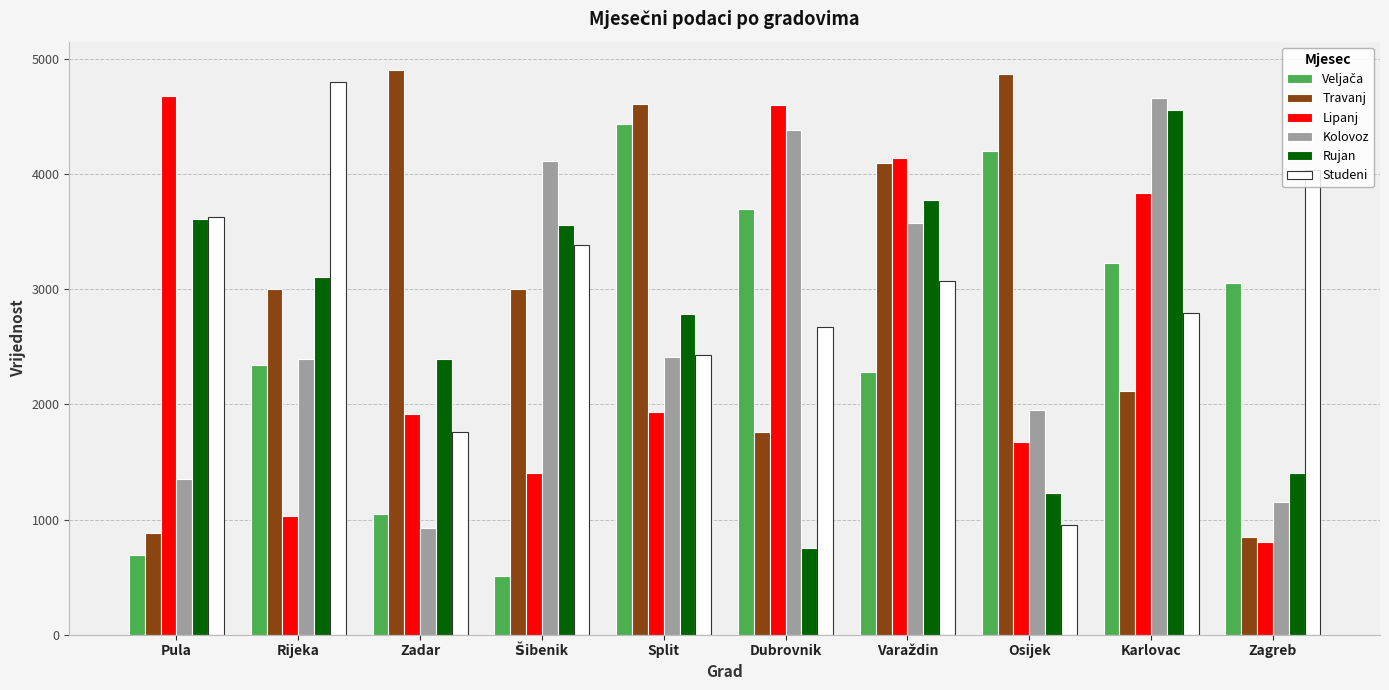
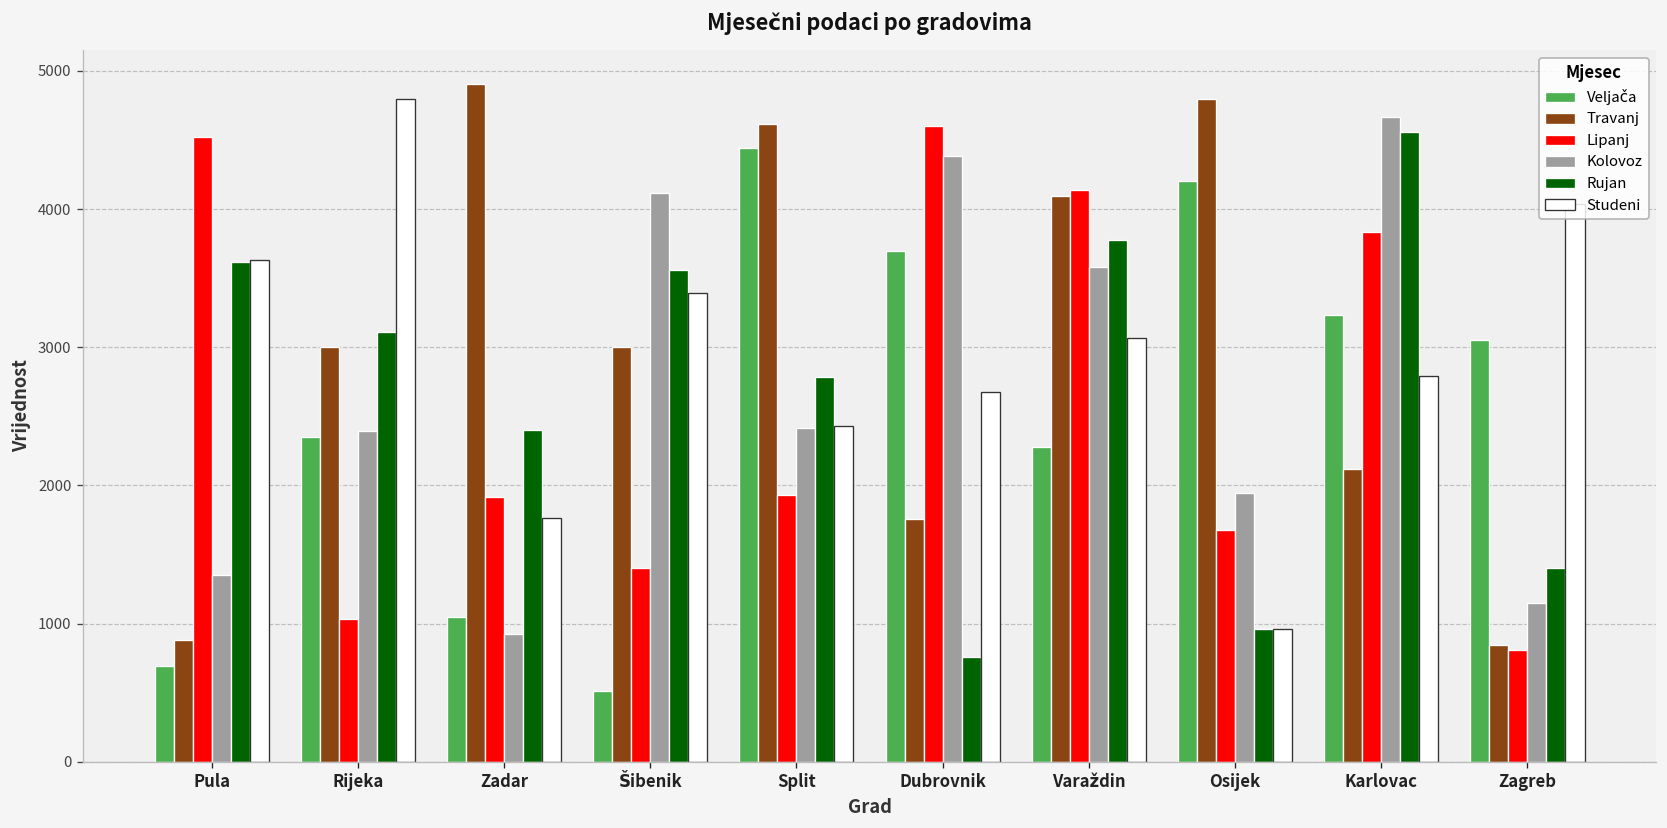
  {
    "Veljača": {
      "Pula": 690,
      "Rijeka": 2350,
      "Zadar": 1050,
      "Šibenik": 510,
      "Split": 4440,
      "Dubrovnik": 3700,
      "Varaždin": 2280,
      "Osijek": 4200,
      "Karlovac": 3230,
      "Zagreb": 3050
    },
    "Travanj": {
      "Pula": 880,
      "Rijeka": 3000,
      "Zadar": 4910,
      "Šibenik": 3000,
      "Split": 4610,
      "Dubrovnik": 1760,
      "Varaždin": 4100,
-     "Osijek": 4870,
+     "Osijek": 4800,
      "Karlovac": 2120,
      "Zagreb": 850
    },
    "Lipanj": {
-     "Pula": 4680,
+     "Pula": 4530,
      "Rijeka": 1040,
      "Zadar": 1910,
      "Šibenik": 1410,
      "Split": 1930,
      "Dubrovnik": 4600,
      "Varaždin": 4140,
      "Osijek": 1680,
      "Karlovac": 3830,
      "Zagreb": 810
    },
    "Kolovoz": {
      "Pula": 1350,
      "Rijeka": 2400,
      "Zadar": 930,
      "Šibenik": 4120,
      "Split": 2410,
      "Dubrovnik": 4380,
      "Varaždin": 3580,
      "Osijek": 1950,
      "Karlovac": 4670,
      "Zagreb": 1150
    },
    "Rujan": {
      "Pula": 3610,
      "Rijeka": 3110,
      "Zadar": 2400,
      "Šibenik": 3560,
      "Split": 2780,
      "Dubrovnik": 760,
      "Varaždin": 3780,
-     "Osijek": 1230,
+     "Osijek": 960,
      "Karlovac": 4560,
      "Zagreb": 1400
    },
    "Studeni": {
      "Pula": 3630,
      "Rijeka": 4800,
      "Zadar": 1770,
      "Šibenik": 3390,
      "Split": 2430,
      "Dubrovnik": 2680,
      "Varaždin": 3070,
      "Osijek": 960,
      "Karlovac": 2790
    }
  }
